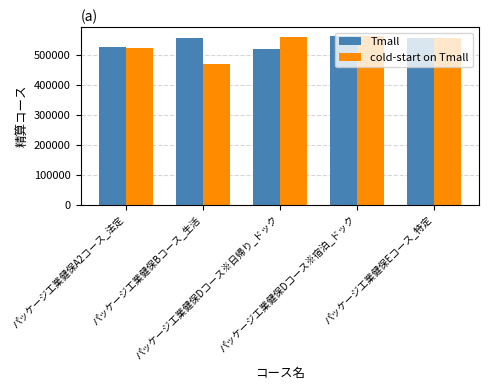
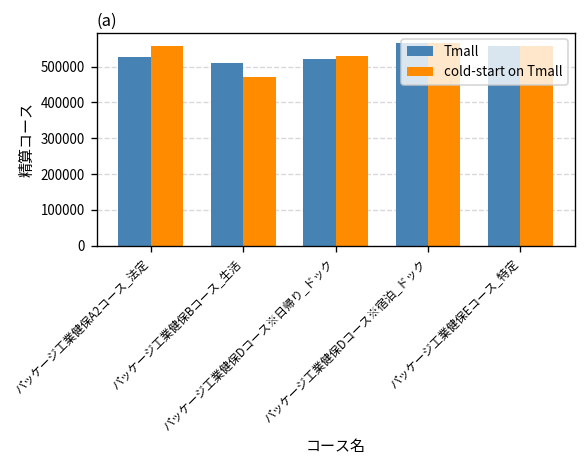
  {
    "Tmall": {
      "パッケージ工業健保A2コース_法定": 530000,
-     "パッケージ工業健保Bコース_生活": 560000,
+     "パッケージ工業健保Bコース_生活": 510000,
      "パッケージ工業健保Dコース※日帰り_ドック": 520000
    },
    "cold-start on Tmall": {
-     "パッケージ工業健保A2コース_法定": 530000,
+     "パッケージ工業健保A2コース_法定": 560000,
      "パッケージ工業健保Bコース_生活": 470000,
-     "パッケージ工業健保Dコース※日帰り_ドック": 560000
+     "パッケージ工業健保Dコース※日帰り_ドック": 530000
    }
  }
